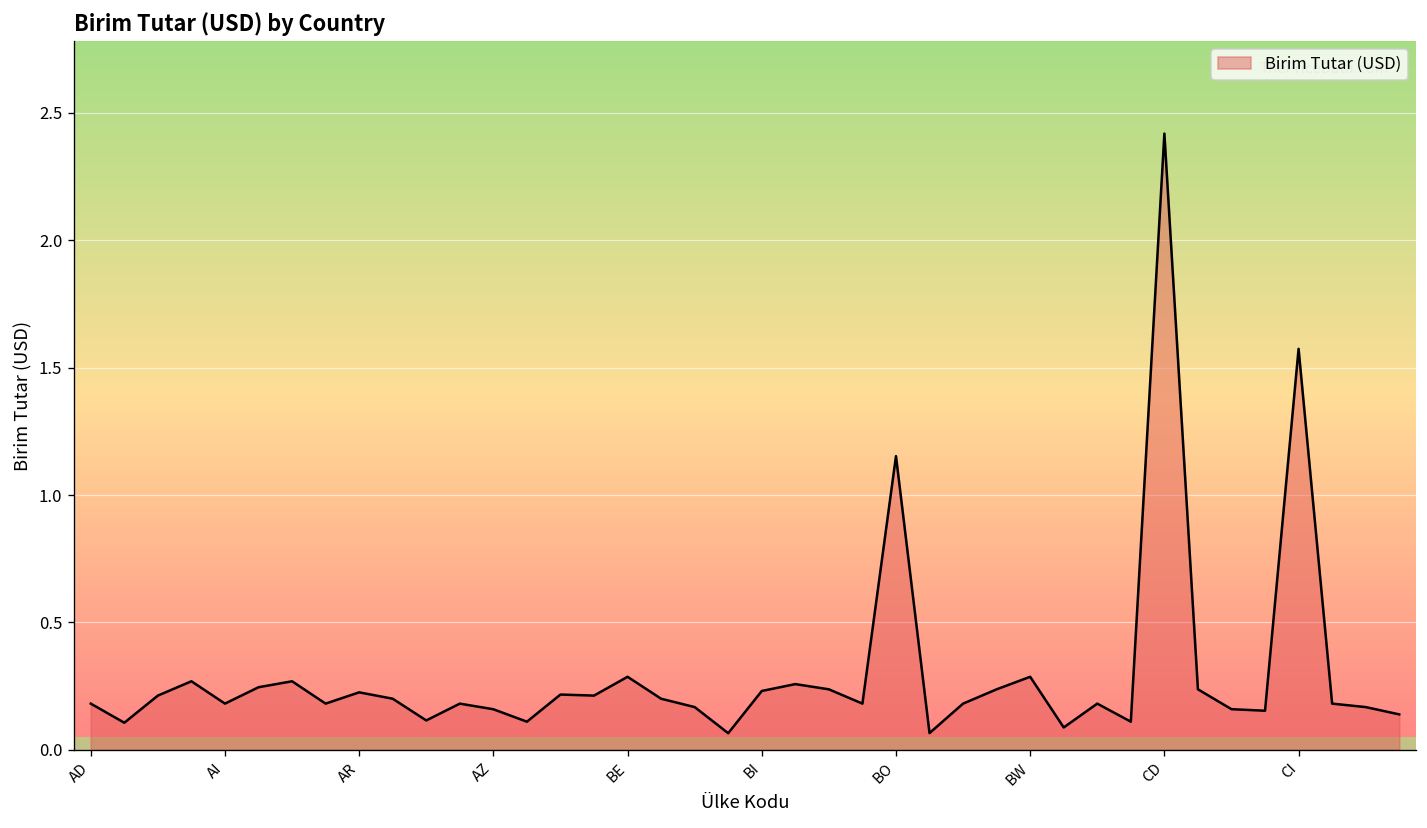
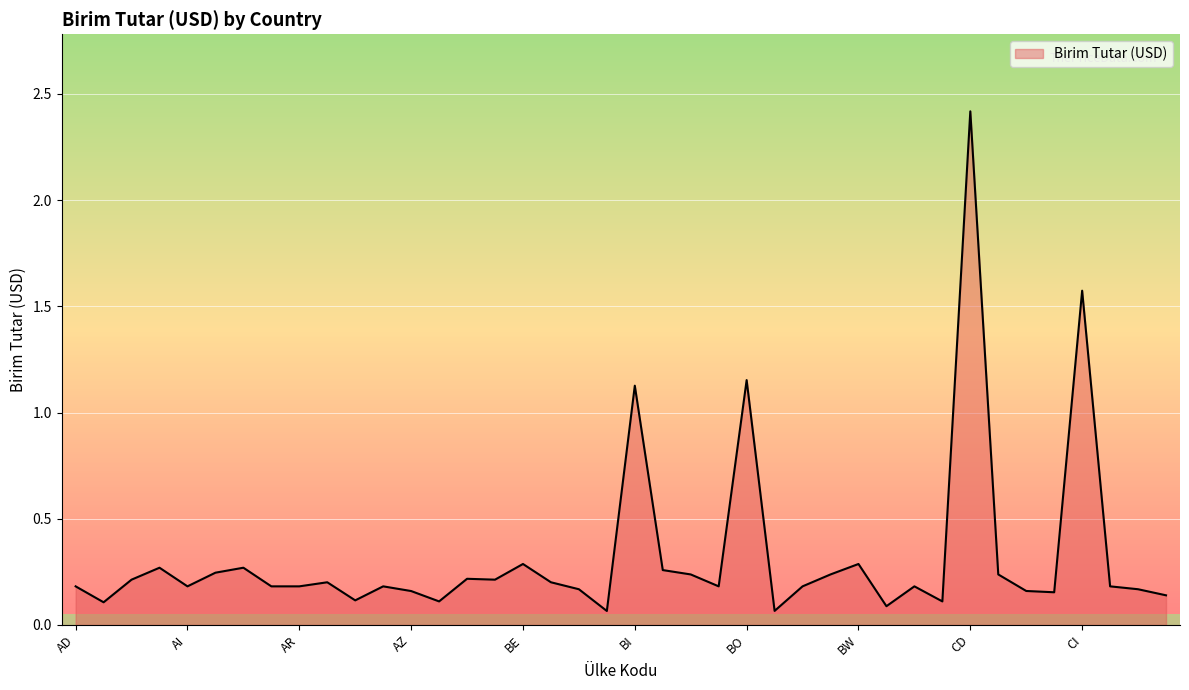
  {
    "AD": 0.18,
    "AI": 0.18,
-   "AR": 0.23,
+   "AR": 0.18,
    "AZ": 0.16,
    "BE": 0.29,
-   "BI": 0.23,
+   "BI": 1.13,
    "BO": 1.15,
    "BW": 0.29,
    "CD": 2.42,
    "CI": 1.57
  }
